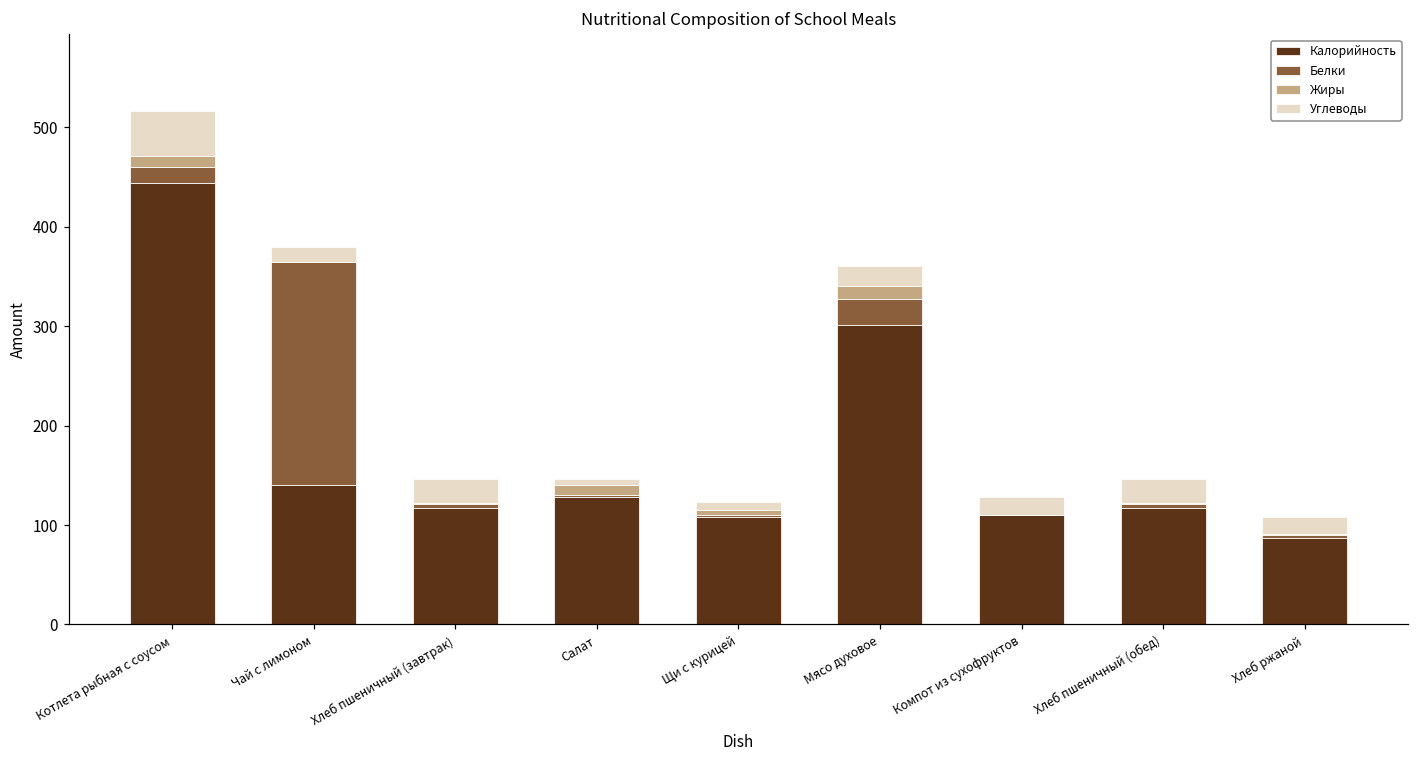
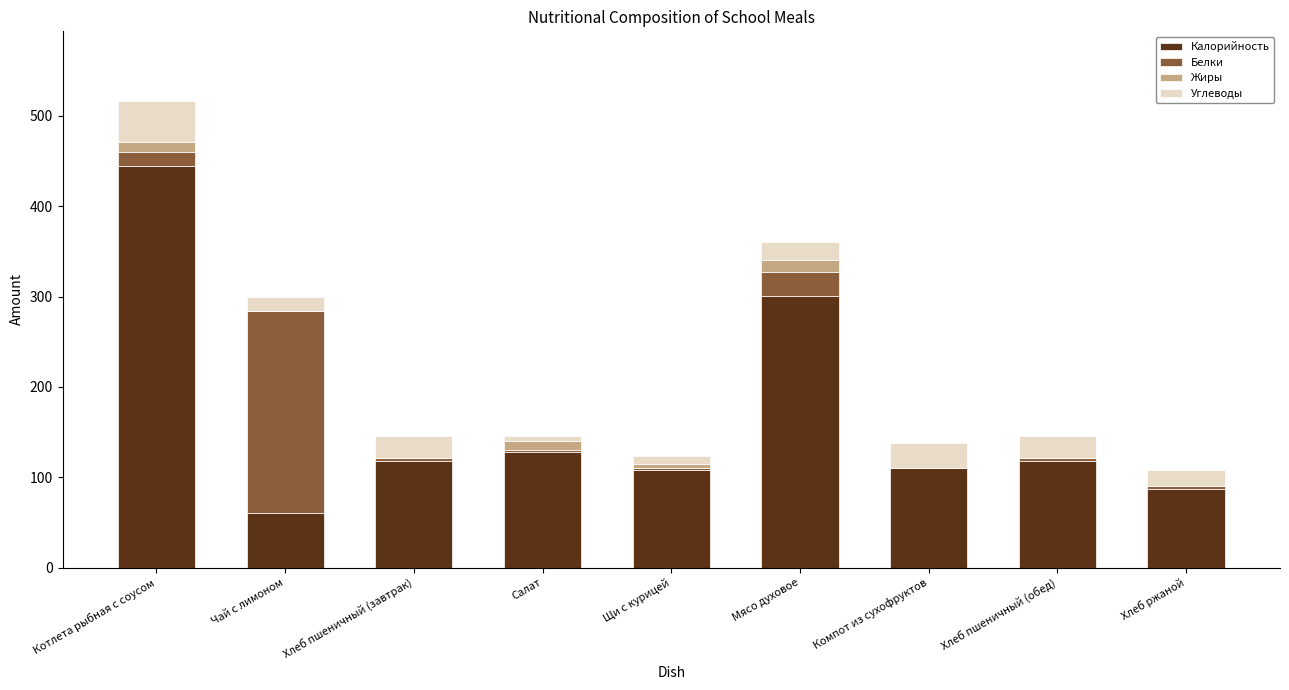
  {
    "Калорийность": {
      "Котлета рыбная с соусом": 440,
-     "Чай с лимоном": 140,
+     "Чай с лимоном": 60,
      "Хлеб пшеничный (завтрак)": 120,
      "Салат": 130,
      "Щи с курицей": 110,
      "Мясо духовое": 300,
      "Компот из сухофруктов": 110,
      "Хлеб пшеничный (обед)": 120,
      "Хлеб ржаной": 90
    },
    "Белки": {
      "Котлета рыбная с соусом": 20,
      "Чай с лимоном": 220,
      "Хлеб пшеничный (завтрак)": 0,
      "Мясо духовое": 30,
      "Хлеб пшеничный (обед)": 0,
      "Хлеб ржаной": 0
    },
    "Жиры": {
      "Котлета рыбная с соусом": 10,
      "Чай с лимоном": 0,
      "Салат": 10,
      "Щи с курицей": 0,
      "Мясо духовое": 10,
      "Компот из сухофруктов": 0
    },
    "Углеводы": {
      "Котлета рыбная с соусом": 50,
      "Чай с лимоном": 20,
      "Хлеб пшеничный (завтрак)": 20,
      "Салат": 10,
      "Щи с курицей": 10,
      "Мясо духовое": 20,
-     "Компот из сухофруктов": 20,
+     "Компот из сухофруктов": 30,
      "Хлеб пшеничный (обед)": 20,
      "Хлеб ржаной": 20
    }
  }
